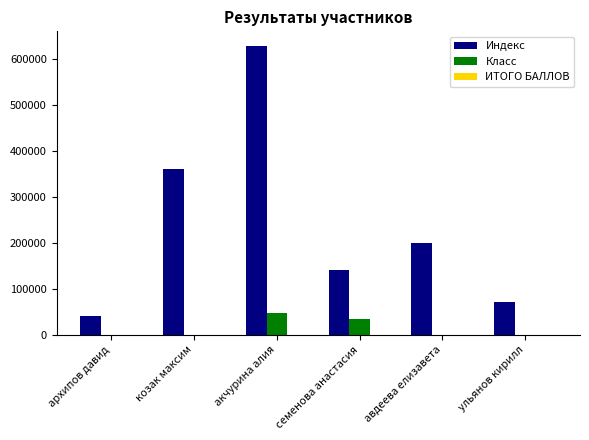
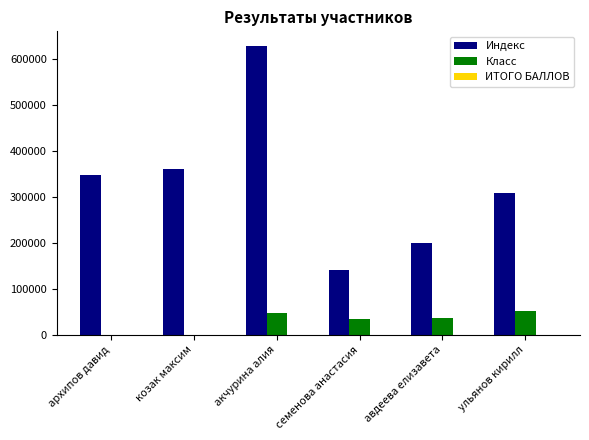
  {
    "Индекс": {
-     "архипов давид": 40000,
+     "архипов давид": 350000,
      "козак максим": 360000,
      "акчурина алия": 630000,
      "семенова анастасия": 140000,
      "авдеева елизавета": 200000,
-     "ульянов кирилл": 70000
+     "ульянов кирилл": 310000
    },
    "Класс": {
      "акчурина алия": 50000,
      "семенова анастасия": 30000,
-     "авдеева елизавета": 0,
-     "ульянов кирилл": 0
+     "авдеева елизавета": 40000,
+     "ульянов кирилл": 50000
    }
  }
